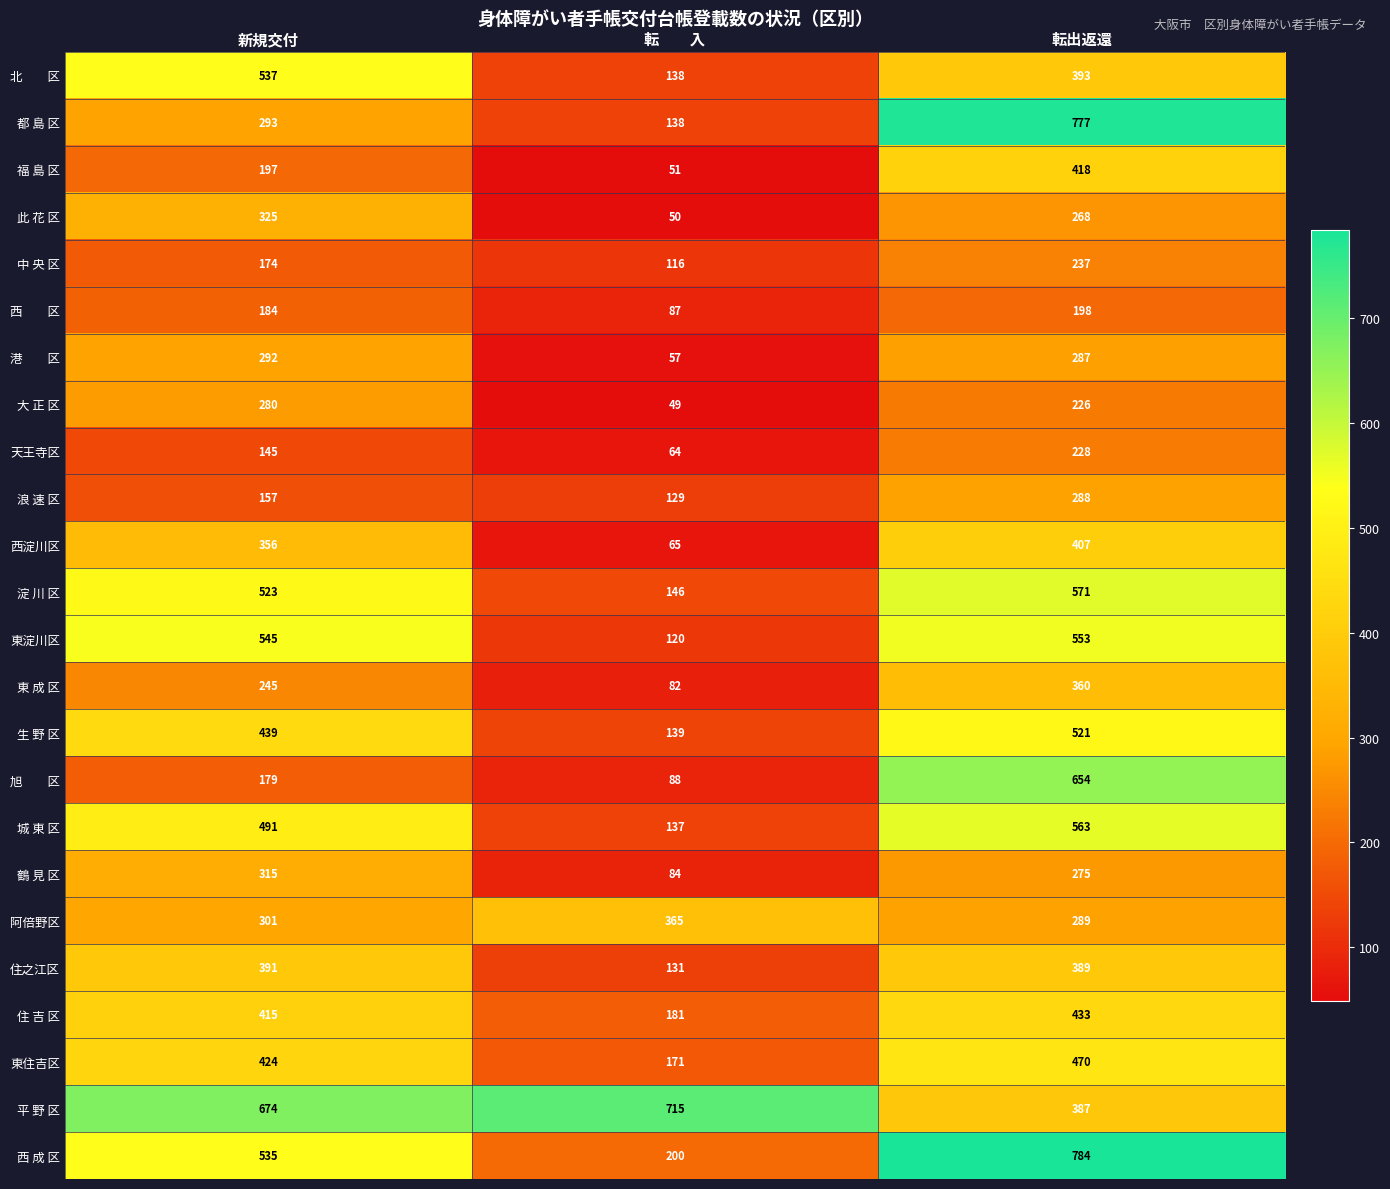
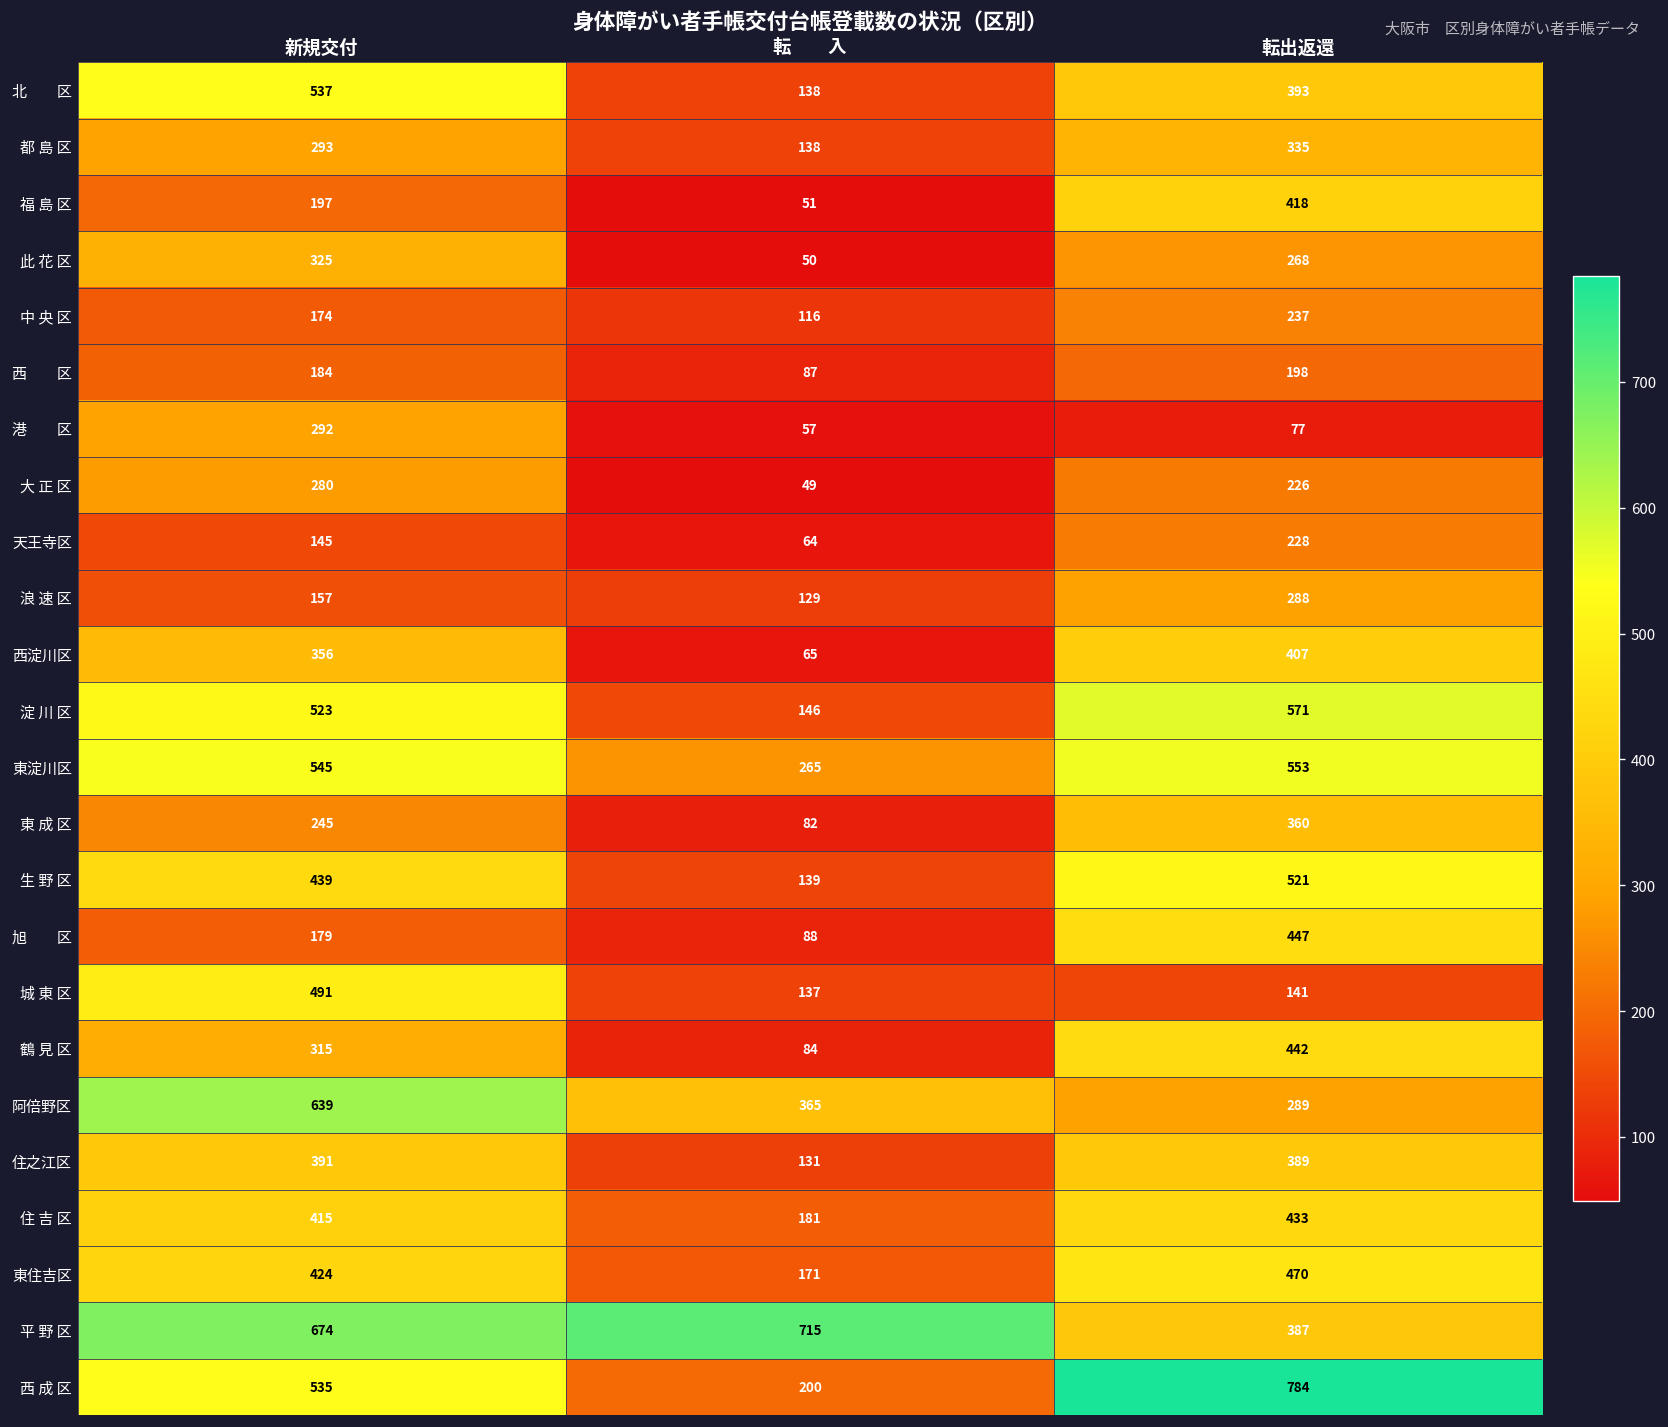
  {
    "北 区": {
      "新規交付": 537,
      "転 入": 138,
      "転出返還": 393
    },
    "都 島 区": {
      "新規交付": 293,
      "転 入": 138,
-     "転出返還": 777
+     "転出返還": 335
    },
    "福 島 区": {
      "新規交付": 197,
      "転 入": 51,
      "転出返還": 418
    },
    "此 花 区": {
      "新規交付": 325,
      "転 入": 50,
      "転出返還": 268
    },
    "中 央 区": {
      "新規交付": 174,
      "転 入": 116,
      "転出返還": 237
    },
    "西 区": {
      "新規交付": 184,
      "転 入": 87,
      "転出返還": 198
    },
    "港 区": {
      "新規交付": 292,
      "転 入": 57,
-     "転出返還": 287
+     "転出返還": 77
    },
    "大 正 区": {
      "新規交付": 280,
      "転 入": 49,
      "転出返還": 226
    },
    "天王寺区": {
      "新規交付": 145,
      "転 入": 64,
      "転出返還": 228
    },
    "浪 速 区": {
      "新規交付": 157,
      "転 入": 129,
      "転出返還": 288
    },
    "西淀川区": {
      "新規交付": 356,
      "転 入": 65,
      "転出返還": 407
    },
    "淀 川 区": {
      "新規交付": 523,
      "転 入": 146,
      "転出返還": 571
    },
    "東淀川区": {
      "新規交付": 545,
-     "転 入": 120,
+     "転 入": 265,
      "転出返還": 553
    },
    "東 成 区": {
      "新規交付": 245,
      "転 入": 82,
      "転出返還": 360
    },
    "生 野 区": {
      "新規交付": 439,
      "転 入": 139,
      "転出返還": 521
    },
    "旭 区": {
      "新規交付": 179,
      "転 入": 88,
-     "転出返還": 654
+     "転出返還": 447
    },
    "城 東 区": {
      "新規交付": 491,
      "転 入": 137,
-     "転出返還": 563
+     "転出返還": 141
    },
    "鶴 見 区": {
      "新規交付": 315,
      "転 入": 84,
-     "転出返還": 275
+     "転出返還": 442
    },
    "阿倍野区": {
-     "新規交付": 301,
+     "新規交付": 639,
      "転 入": 365,
      "転出返還": 289
    },
    "住之江区": {
      "新規交付": 391,
      "転 入": 131,
      "転出返還": 389
    },
    "住 吉 区": {
      "新規交付": 415,
      "転 入": 181,
      "転出返還": 433
    },
    "東住吉区": {
      "新規交付": 424,
      "転 入": 171,
      "転出返還": 470
    },
    "平 野 区": {
      "新規交付": 674,
      "転 入": 715,
      "転出返還": 387
    },
    "西 成 区": {
      "新規交付": 535,
      "転 入": 200,
      "転出返還": 784
    }
  }
